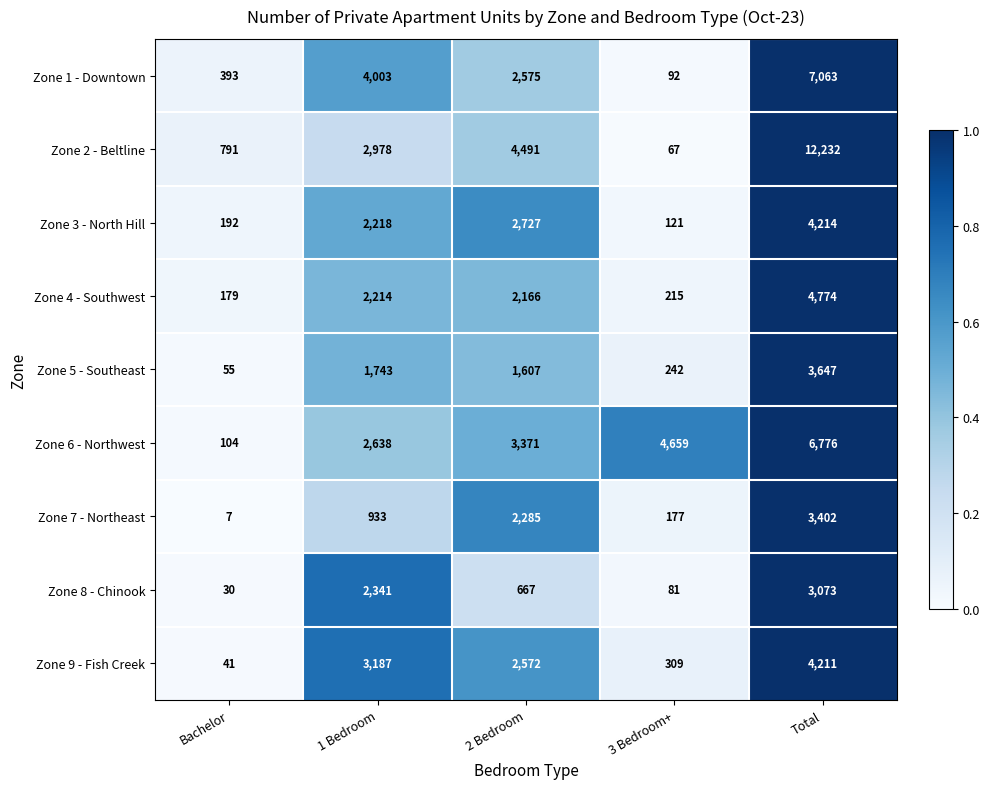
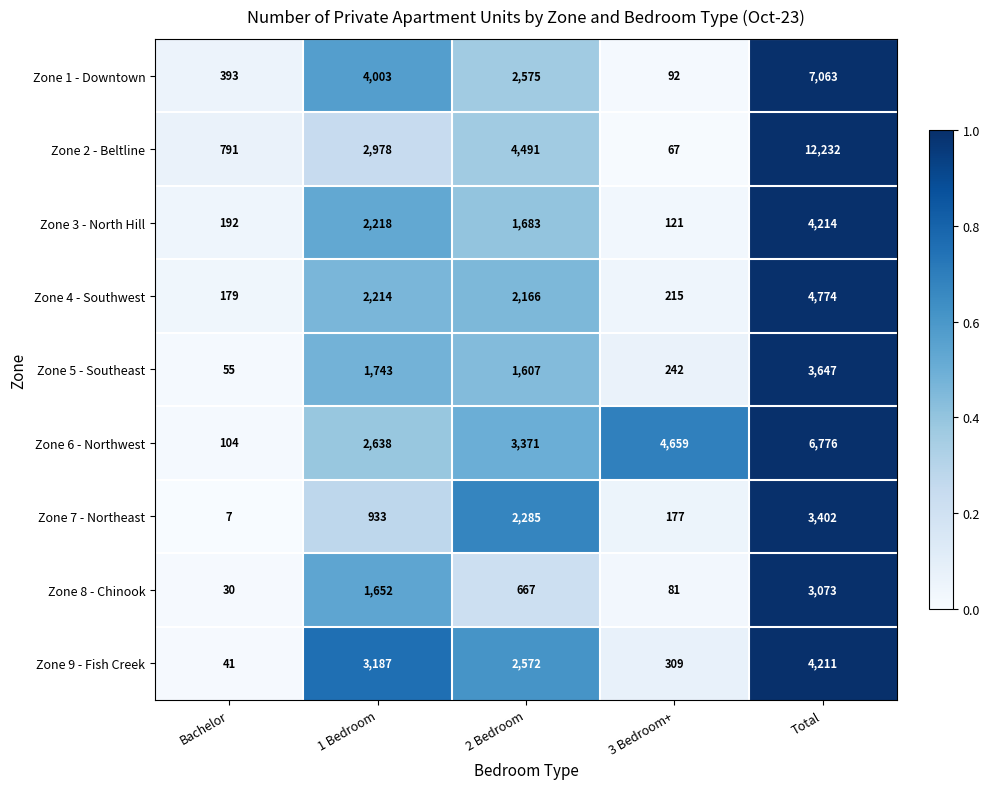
  {
    "Zone 1 - Downtown": {
      "Bachelor": "393",
      "1 Bedroom": "4,003",
      "2 Bedroom": "2,575",
      "3 Bedroom+": "92",
      "Total": "7,063"
    },
    "Zone 2 - Beltline": {
      "Bachelor": "791",
      "1 Bedroom": "2,978",
      "2 Bedroom": "4,491",
      "3 Bedroom+": "67",
      "Total": "12,232"
    },
    "Zone 3 - North Hill": {
      "Bachelor": "192",
      "1 Bedroom": "2,218",
-     "2 Bedroom": "2,727",
+     "2 Bedroom": "1,683",
      "3 Bedroom+": "121",
      "Total": "4,214"
    },
    "Zone 4 - Southwest": {
      "Bachelor": "179",
      "1 Bedroom": "2,214",
      "2 Bedroom": "2,166",
      "3 Bedroom+": "215",
      "Total": "4,774"
    },
    "Zone 5 - Southeast": {
      "Bachelor": "55",
      "1 Bedroom": "1,743",
      "2 Bedroom": "1,607",
      "3 Bedroom+": "242",
      "Total": "3,647"
    },
    "Zone 6 - Northwest": {
      "Bachelor": "104",
      "1 Bedroom": "2,638",
      "2 Bedroom": "3,371",
      "3 Bedroom+": "4,659",
      "Total": "6,776"
    },
    "Zone 7 - Northeast": {
      "Bachelor": "7",
      "1 Bedroom": "933",
      "2 Bedroom": "2,285",
      "3 Bedroom+": "177",
      "Total": "3,402"
    },
    "Zone 8 - Chinook": {
      "Bachelor": "30",
-     "1 Bedroom": "2,341",
+     "1 Bedroom": "1,652",
      "2 Bedroom": "667",
      "3 Bedroom+": "81",
      "Total": "3,073"
    },
    "Zone 9 - Fish Creek": {
      "Bachelor": "41",
      "1 Bedroom": "3,187",
      "2 Bedroom": "2,572",
      "3 Bedroom+": "309",
      "Total": "4,211"
    }
  }
